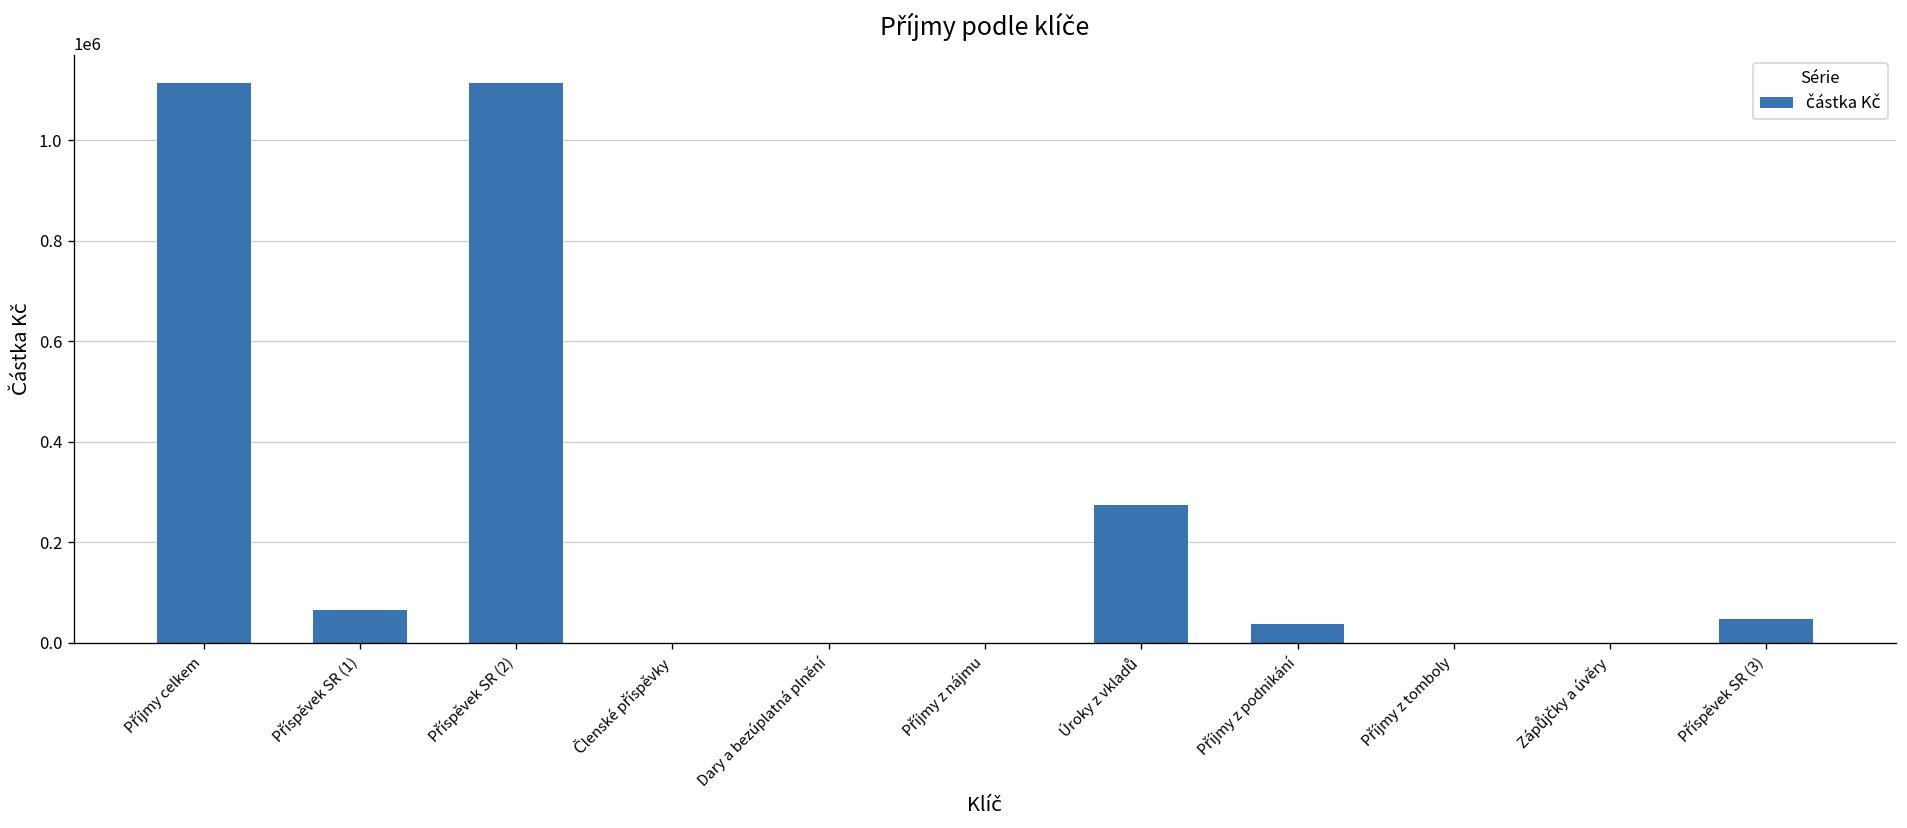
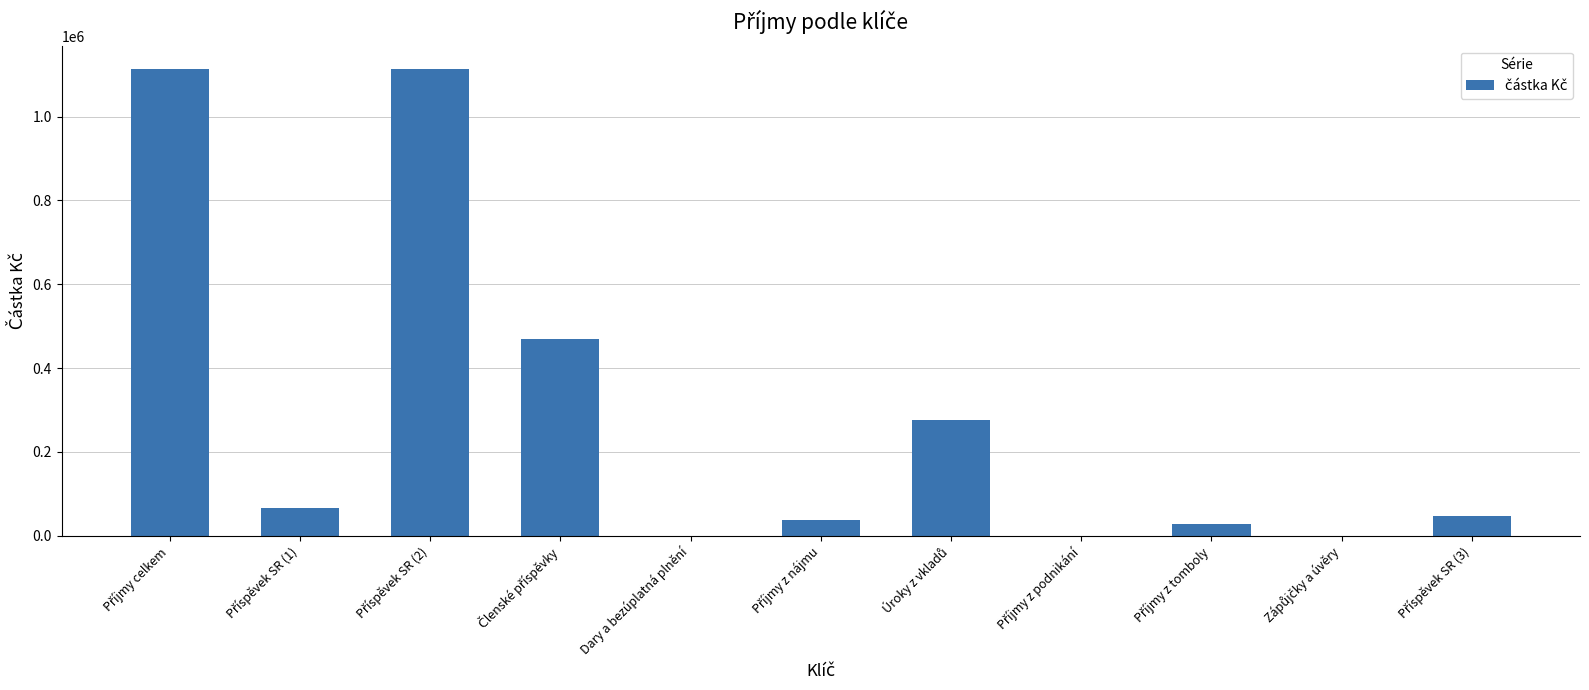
  {
    "Příjmy celkem": 1110000,
    "Příspěvek SR (1)": 70000,
    "Příspěvek SR (2)": 1110000,
-   "Členské příspěvky": 0,
+   "Členské příspěvky": 470000,
    "Dary a bezúplatná plnění": 0,
-   "Příjmy z nájmu": 0,
+   "Příjmy z nájmu": 40000,
    "Úroky z vkladů": 270000,
-   "Příjmy z podnikání": 40000,
-   "Příjmy z tomboly": 0,
+   "Příjmy z podnikání": 0,
+   "Příjmy z tomboly": 30000,
    "Zápůjčky a úvěry": 0,
    "Příspěvek SR (3)": 50000
  }
